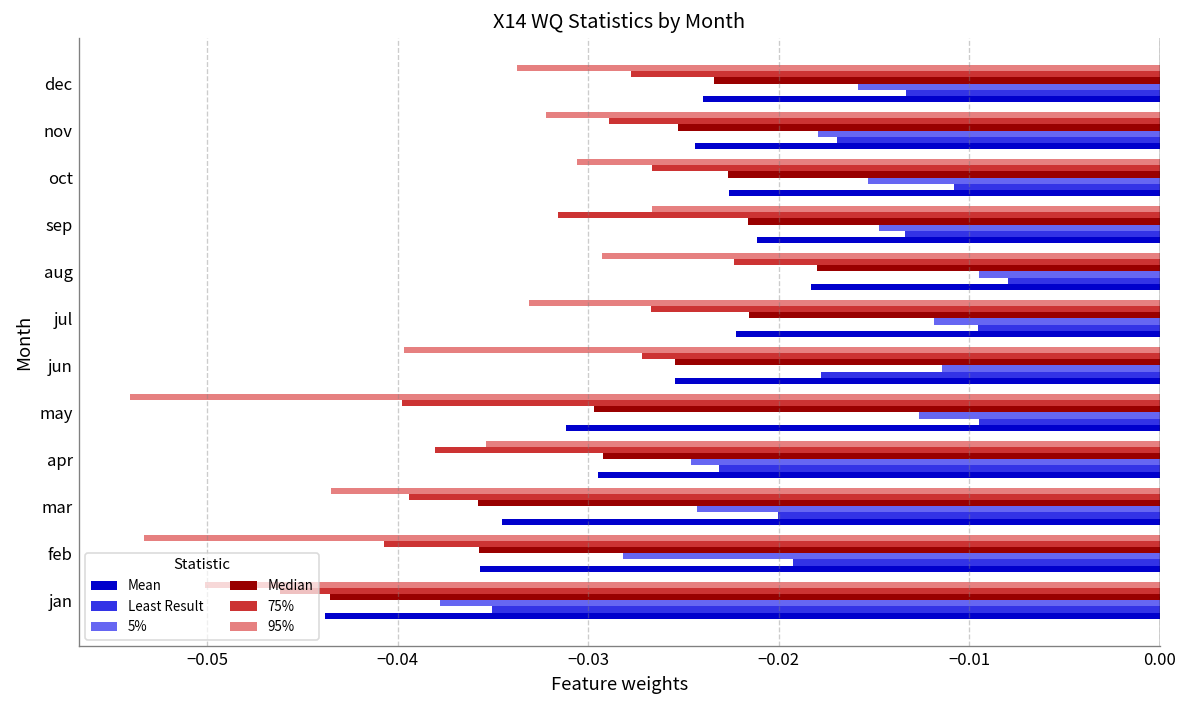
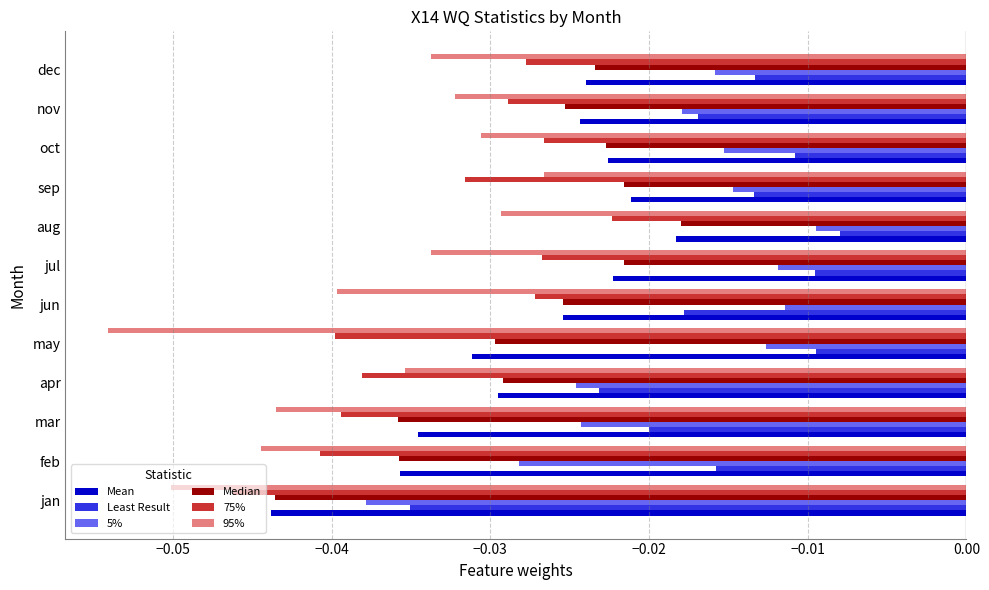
  {
    "Mean": {
      "dec": -0.0240,
      "nov": -0.0244,
      "oct": -0.0226,
      "sep": -0.0212,
      "aug": -0.0183,
      "jul": -0.0223,
      "jun": -0.0254,
      "may": -0.0312,
      "apr": -0.0295,
      "mar": -0.0345,
      "feb": -0.0357,
      "jan": -0.0438
    },
    "Least Result": {
      "dec": -0.0133,
      "nov": -0.0169,
      "oct": -0.0108,
      "sep": -0.0134,
      "aug": -0.0080,
      "jul": -0.0096,
      "jun": -0.0178,
      "may": -0.0095,
      "apr": -0.0231,
      "mar": -0.0200,
-     "feb": -0.0193,
+     "feb": -0.0158,
      "jan": -0.0351
    },
    "5%": {
      "dec": -0.0158,
      "nov": -0.0179,
      "oct": -0.0153,
      "sep": -0.0147,
      "aug": -0.0095,
      "jul": -0.0118,
      "jun": -0.0114,
      "may": -0.0126,
      "apr": -0.0246,
      "mar": -0.0243,
      "feb": -0.0282,
      "jan": -0.0378
    },
    "Median": {
      "dec": -0.0234,
      "nov": -0.0253,
      "oct": -0.0227,
      "sep": -0.0216,
      "aug": -0.0180,
      "jul": -0.0215,
      "jun": -0.0254,
      "may": -0.0297,
      "apr": -0.0292,
      "mar": -0.0358,
      "feb": -0.0357,
      "jan": -0.0436
    },
    "75%": {
      "dec": -0.0277,
      "nov": -0.0289,
      "oct": -0.0266,
      "sep": -0.0316,
      "aug": -0.0223,
      "jul": -0.0267,
      "jun": -0.0272,
      "may": -0.0398,
      "apr": -0.0381,
      "mar": -0.0394,
      "feb": -0.0407
    },
    "95%": {
      "dec": -0.0337,
      "nov": -0.0322,
      "oct": -0.0306,
      "sep": -0.0266,
      "aug": -0.0293,
-     "jul": -0.0331,
+     "jul": -0.0337,
      "jun": -0.0397,
      "may": -0.0541,
      "apr": -0.0354,
      "mar": -0.0435,
-     "feb": -0.0533
+     "feb": -0.0445
    }
  }
